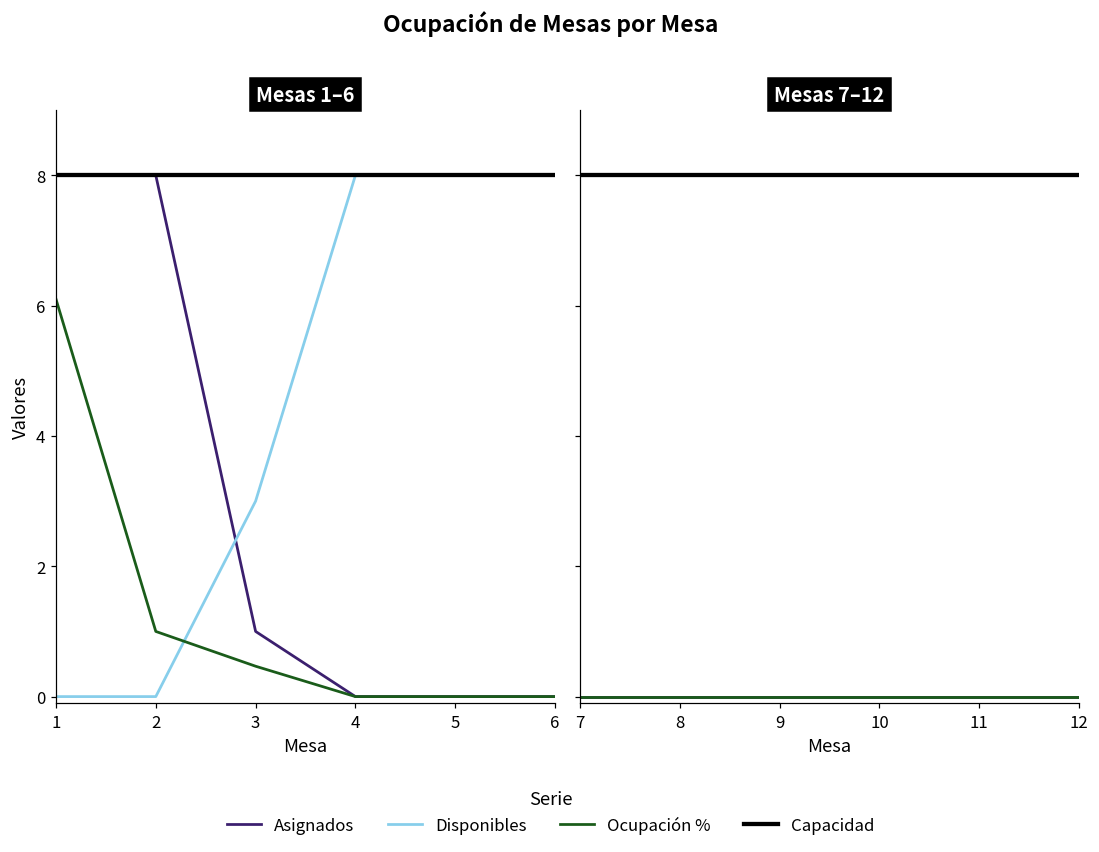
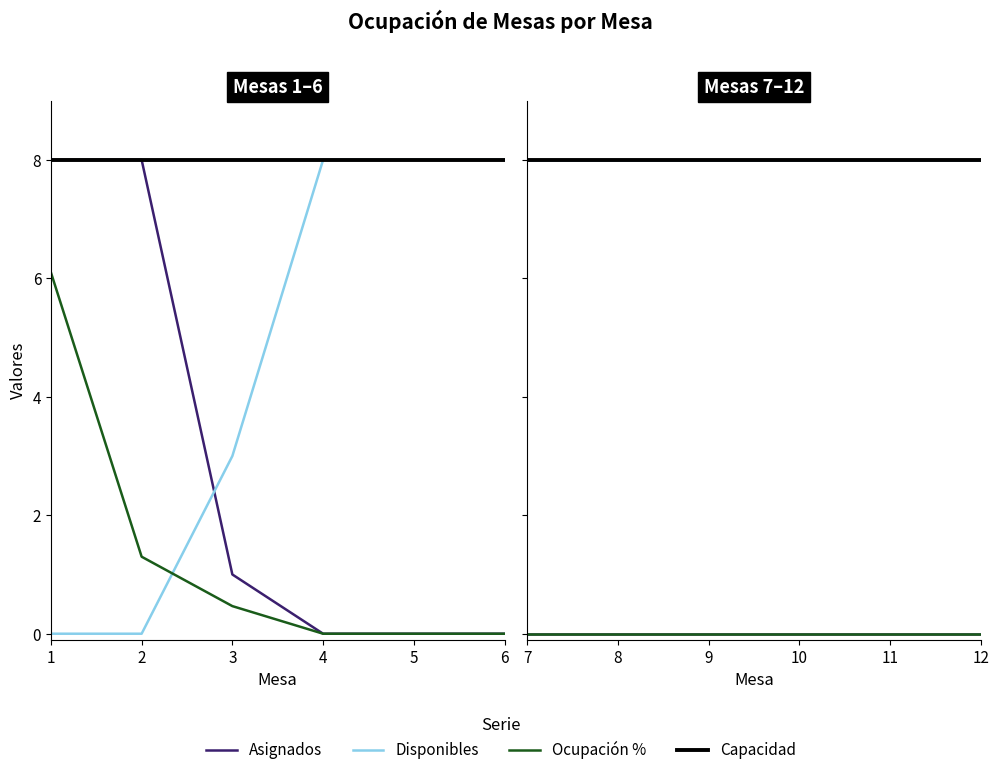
  {
    "Mesas 1–6": {
      "Asignados": {
        "3": 1.0
      },
      "Disponibles": {
        "1": 0.0,
        "2": 0.0,
        "3": 3.0
      },
      "Ocupación %": {
        "1": 6.1,
-       "2": 1.0,
+       "2": 1.3,
        "3": 0.5
      },
      "Capacidad": {
        "3": 8.0
      }
    }
  }
